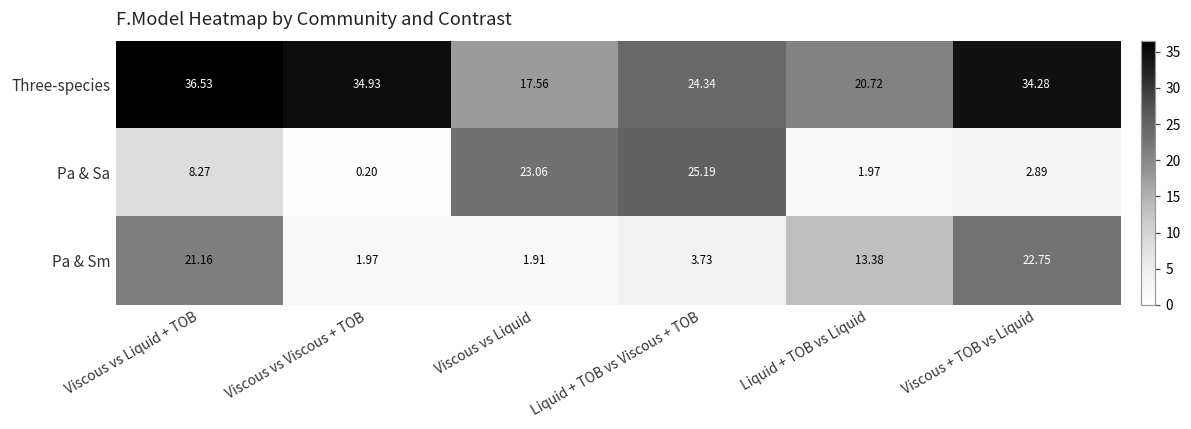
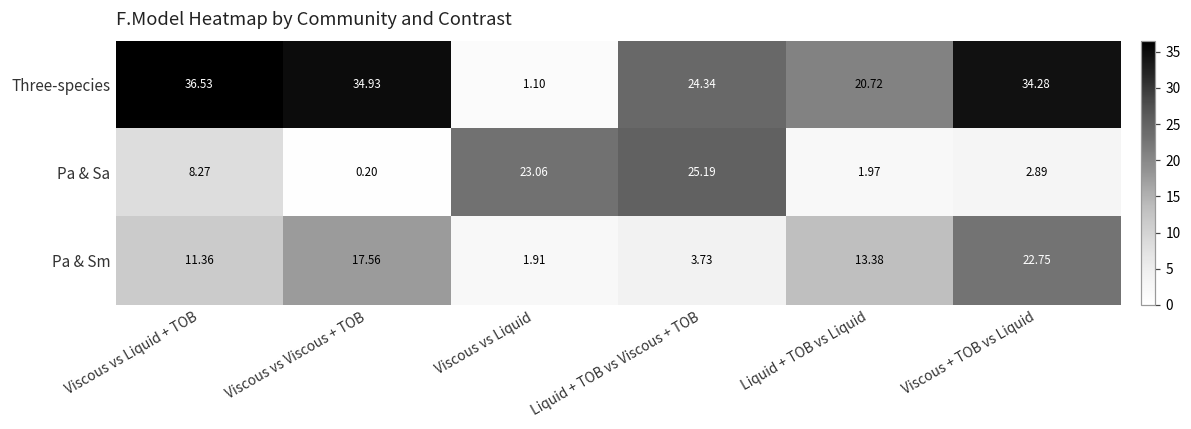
  {
    "Three-species": {
      "Viscous vs Liquid + TOB": 36.53,
      "Viscous vs Viscous + TOB": 34.93,
-     "Viscous vs Liquid": 17.56,
+     "Viscous vs Liquid": 1.10,
      "Liquid + TOB vs Viscous + TOB": 24.34,
      "Liquid + TOB vs Liquid": 20.72,
      "Viscous + TOB vs Liquid": 34.28
    },
    "Pa & Sa": {
      "Viscous vs Liquid + TOB": 8.27,
      "Viscous vs Viscous + TOB": 0.20,
      "Viscous vs Liquid": 23.06,
      "Liquid + TOB vs Viscous + TOB": 25.19,
      "Liquid + TOB vs Liquid": 1.97,
      "Viscous + TOB vs Liquid": 2.89
    },
    "Pa & Sm": {
-     "Viscous vs Liquid + TOB": 21.16,
-     "Viscous vs Viscous + TOB": 1.97,
+     "Viscous vs Liquid + TOB": 11.36,
+     "Viscous vs Viscous + TOB": 17.56,
      "Viscous vs Liquid": 1.91,
      "Liquid + TOB vs Viscous + TOB": 3.73,
      "Liquid + TOB vs Liquid": 13.38,
      "Viscous + TOB vs Liquid": 22.75
    }
  }
